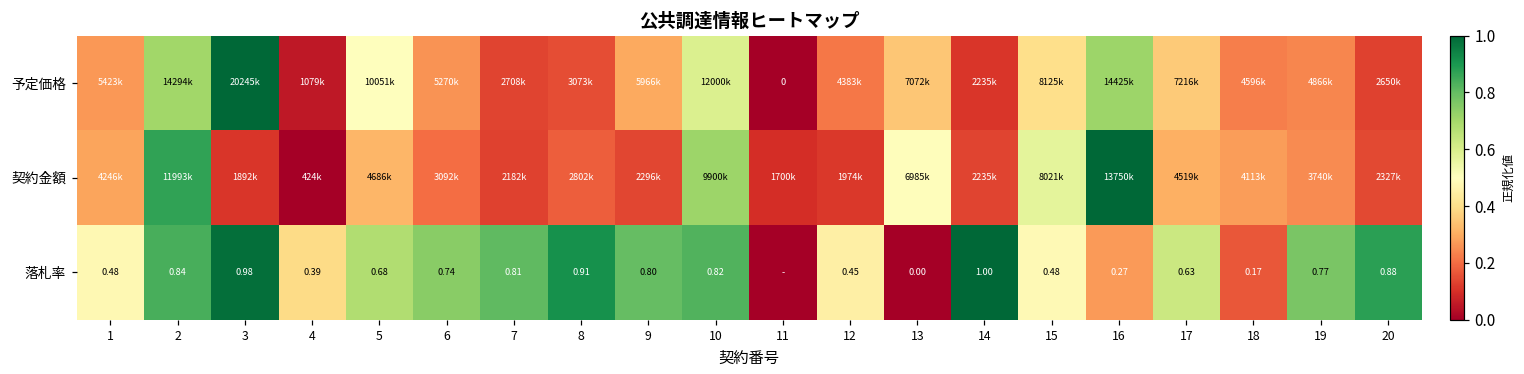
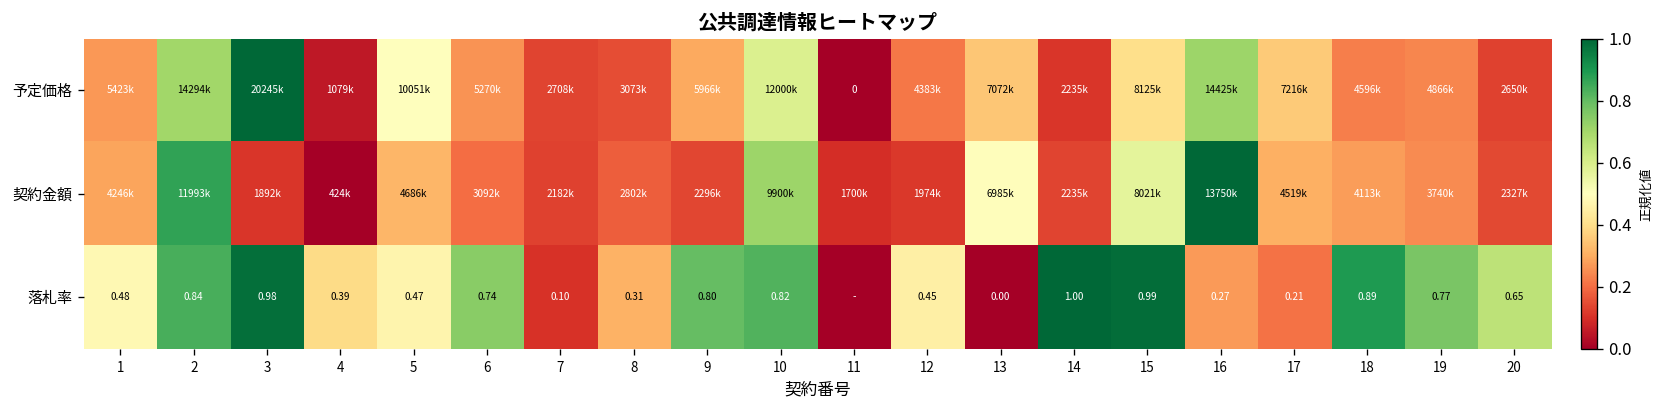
  {
    "予定価格": {
      "1": "5423k",
      "2": "14294k",
      "3": "20245k",
      "4": "1079k",
      "5": "10051k",
      "6": "5270k",
      "7": "2708k",
      "8": "3073k",
      "9": "5966k",
      "10": "12000k",
      "11": "0",
      "12": "4383k",
      "13": "7072k",
      "14": "2235k",
      "15": "8125k",
      "16": "14425k",
      "17": "7216k",
      "18": "4596k",
      "19": "4866k",
      "20": "2650k"
    },
    "契約金額": {
      "1": "4246k",
      "2": "11993k",
      "3": "1892k",
      "4": "424k",
      "5": "4686k",
      "6": "3092k",
      "7": "2182k",
      "8": "2802k",
      "9": "2296k",
      "10": "9900k",
      "11": "1700k",
      "12": "1974k",
      "13": "6985k",
      "14": "2235k",
      "15": "8021k",
      "16": "13750k",
      "17": "4519k",
      "18": "4113k",
      "19": "3740k",
      "20": "2327k"
    },
    "落札率": {
      "1": "0.48",
      "2": "0.84",
      "3": "0.98",
      "4": "0.39",
-     "5": "0.68",
+     "5": "0.47",
      "6": "0.74",
-     "7": "0.81",
-     "8": "0.91",
+     "7": "0.10",
+     "8": "0.31",
      "9": "0.80",
      "10": "0.82",
      "12": "0.45",
      "13": "0.00",
      "14": "1.00",
-     "15": "0.48",
+     "15": "0.99",
      "16": "0.27",
-     "17": "0.63",
-     "18": "0.17",
+     "17": "0.21",
+     "18": "0.89",
      "19": "0.77",
-     "20": "0.88"
+     "20": "0.65"
    }
  }
